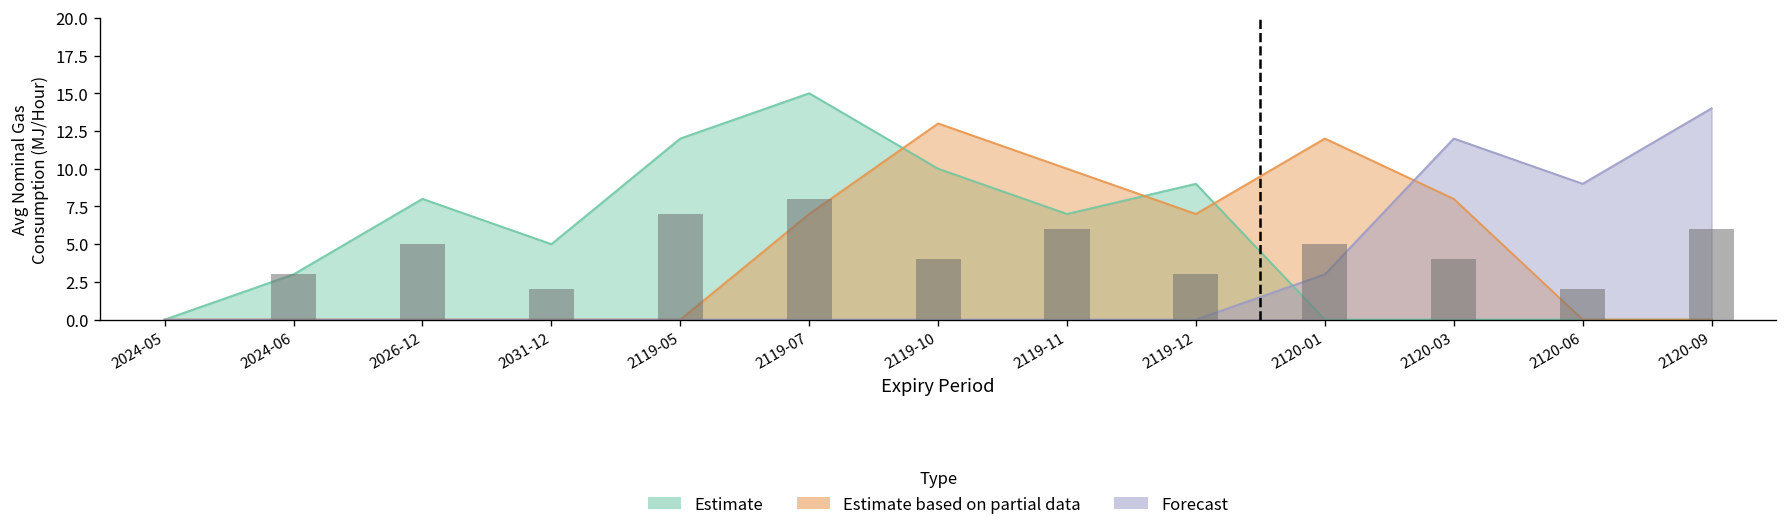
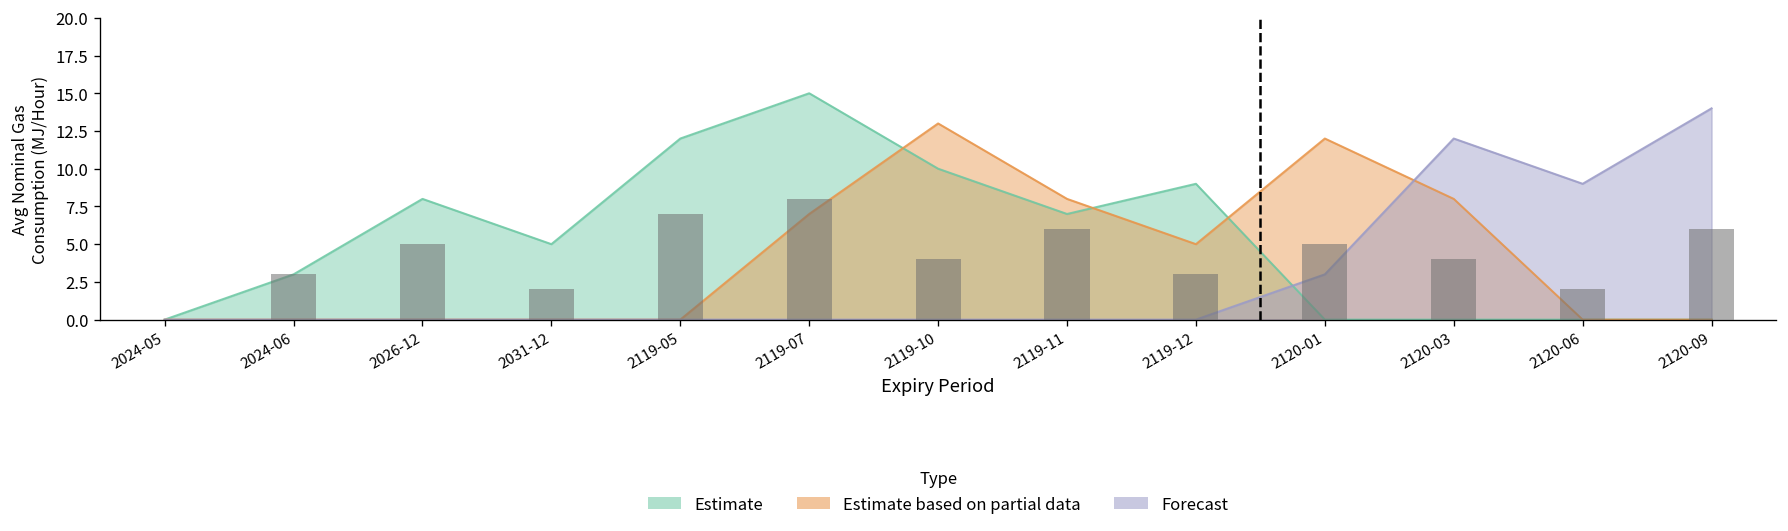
  {
    "Estimate based on partial data": {
      "2119-07": 7,
      "2119-10": 13,
-     "2119-11": 10,
-     "2119-12": 7,
+     "2119-11": 8,
+     "2119-12": 5,
      "2120-01": 12,
      "2120-03": 8
    }
  }
